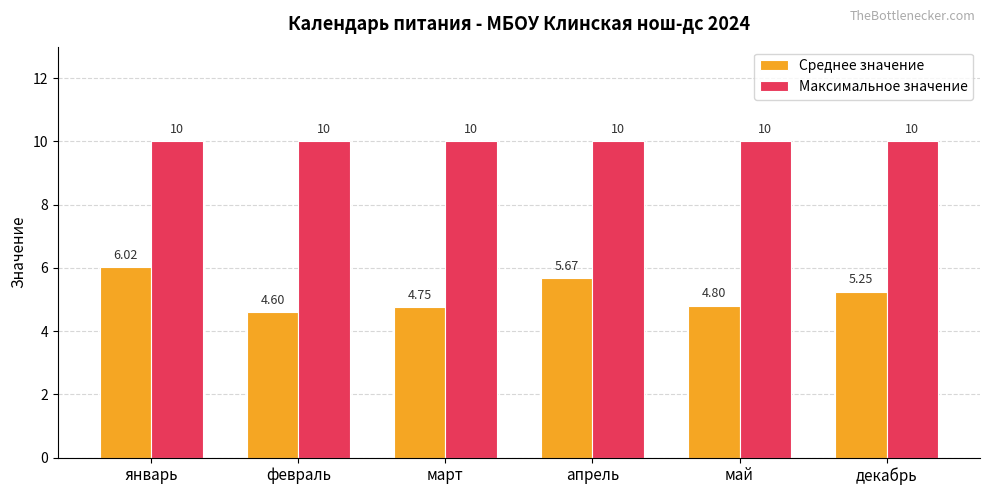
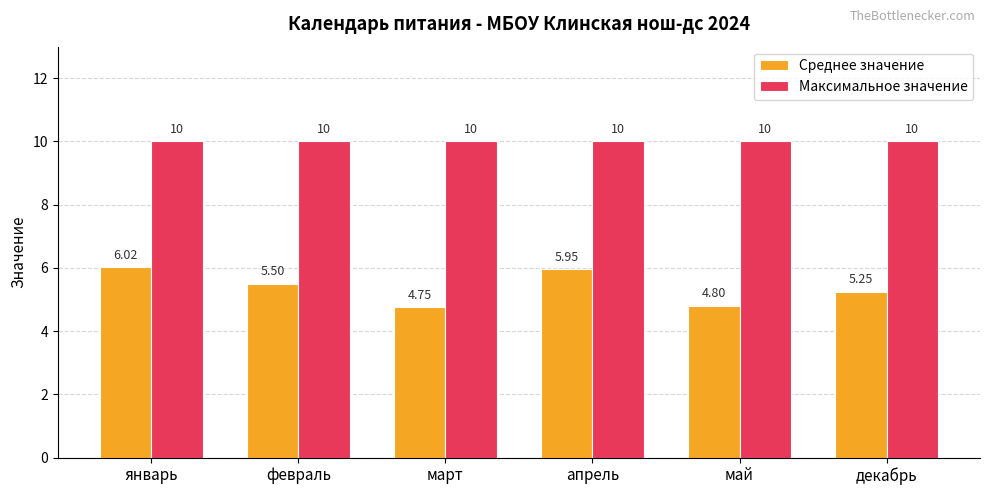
  {
    "Среднее значение": {
      "январь": 6.02,
-     "февраль": 4.60,
+     "февраль": 5.50,
      "март": 4.75,
-     "апрель": 5.67,
+     "апрель": 5.95,
      "май": 4.80,
      "декабрь": 5.25
    },
    "Максимальное значение": {
      "январь": 10,
      "февраль": 10,
      "март": 10,
      "апрель": 10,
      "май": 10,
      "декабрь": 10
    }
  }
